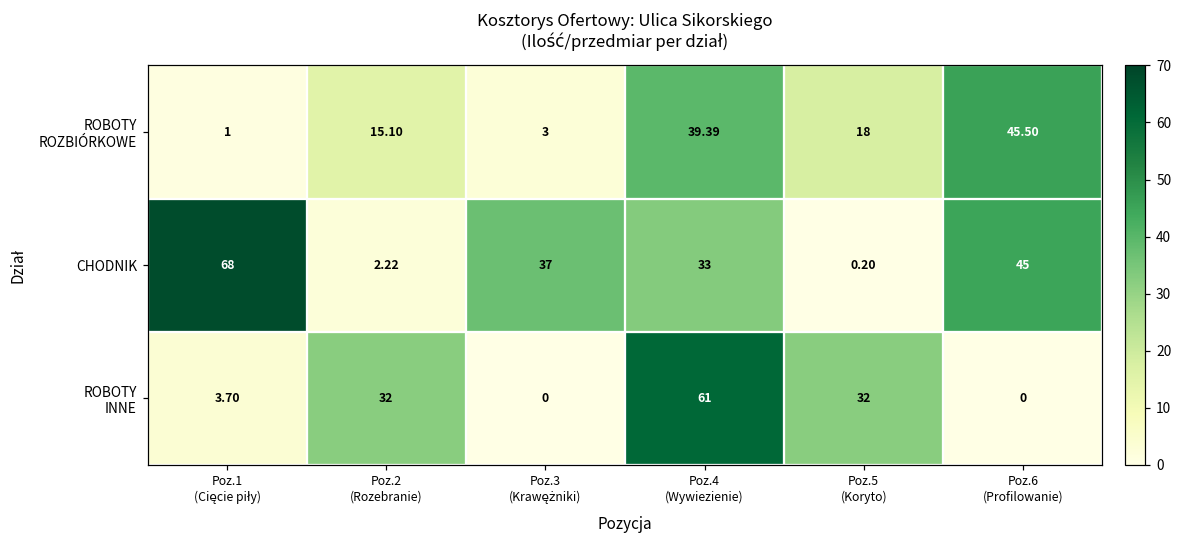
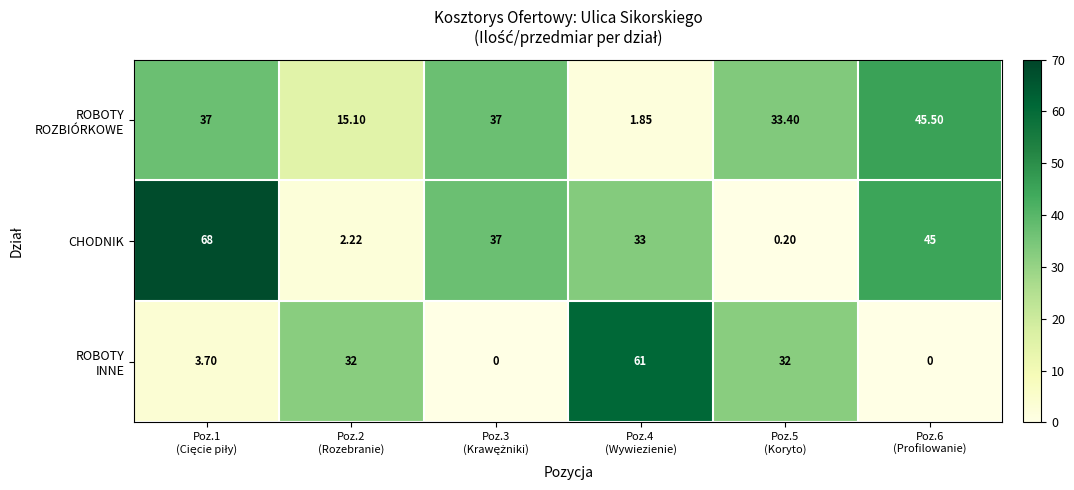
  {
    "ROBOTY ROZBIÓRKOWE": {
-     "Poz.1 (Cięcie piły)": 1,
+     "Poz.1 (Cięcie piły)": 37,
      "Poz.2 (Rozebranie)": 15.10,
-     "Poz.3 (Krawężniki)": 3,
-     "Poz.4 (Wywiezienie)": 39.39,
-     "Poz.5 (Koryto)": 18,
+     "Poz.3 (Krawężniki)": 37,
+     "Poz.4 (Wywiezienie)": 1.85,
+     "Poz.5 (Koryto)": 33.40,
      "Poz.6 (Profilowanie)": 45.50
    },
    "CHODNIK": {
      "Poz.1 (Cięcie piły)": 68,
      "Poz.2 (Rozebranie)": 2.22,
      "Poz.3 (Krawężniki)": 37,
      "Poz.4 (Wywiezienie)": 33,
      "Poz.5 (Koryto)": 0.20,
      "Poz.6 (Profilowanie)": 45
    },
    "ROBOTY INNE": {
      "Poz.1 (Cięcie piły)": 3.70,
      "Poz.2 (Rozebranie)": 32,
      "Poz.3 (Krawężniki)": 0,
      "Poz.4 (Wywiezienie)": 61,
      "Poz.5 (Koryto)": 32,
      "Poz.6 (Profilowanie)": 0
    }
  }
